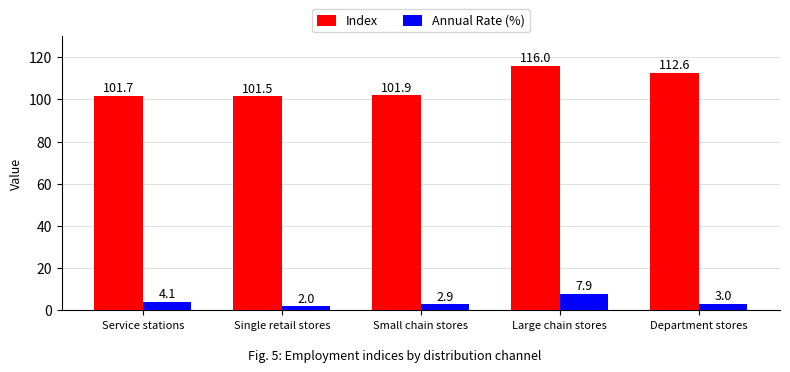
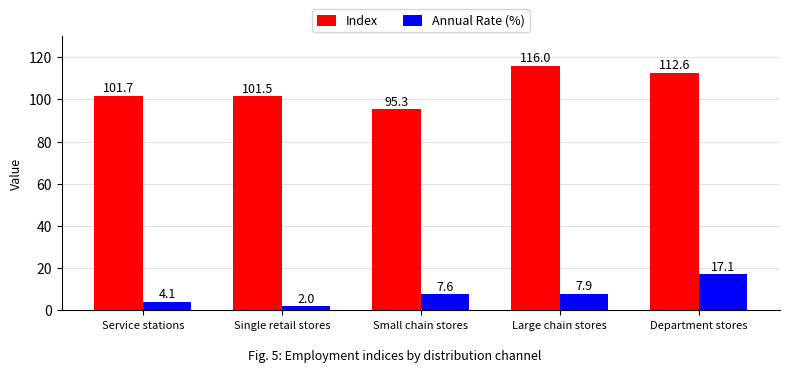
  {
    "Index": {
      "Service stations": 101.7,
      "Single retail stores": 101.5,
-     "Small chain stores": 101.9,
+     "Small chain stores": 95.3,
      "Large chain stores": 116.0,
      "Department stores": 112.6
    },
    "Annual Rate (%)": {
      "Service stations": 4.1,
      "Single retail stores": 2.0,
-     "Small chain stores": 2.9,
+     "Small chain stores": 7.6,
      "Large chain stores": 7.9,
-     "Department stores": 3.0
+     "Department stores": 17.1
    }
  }
